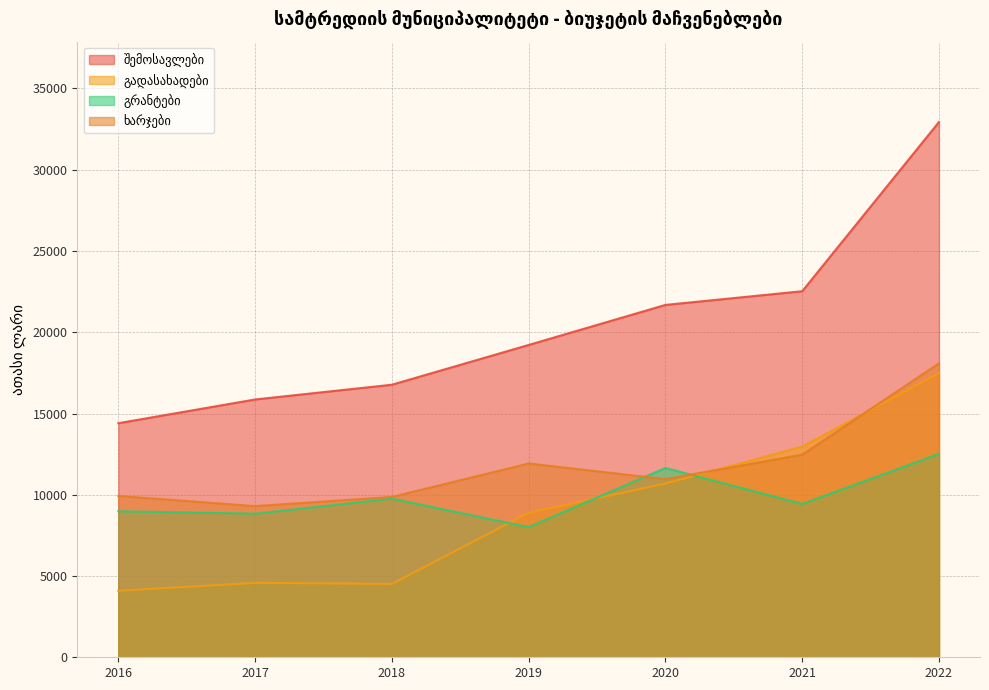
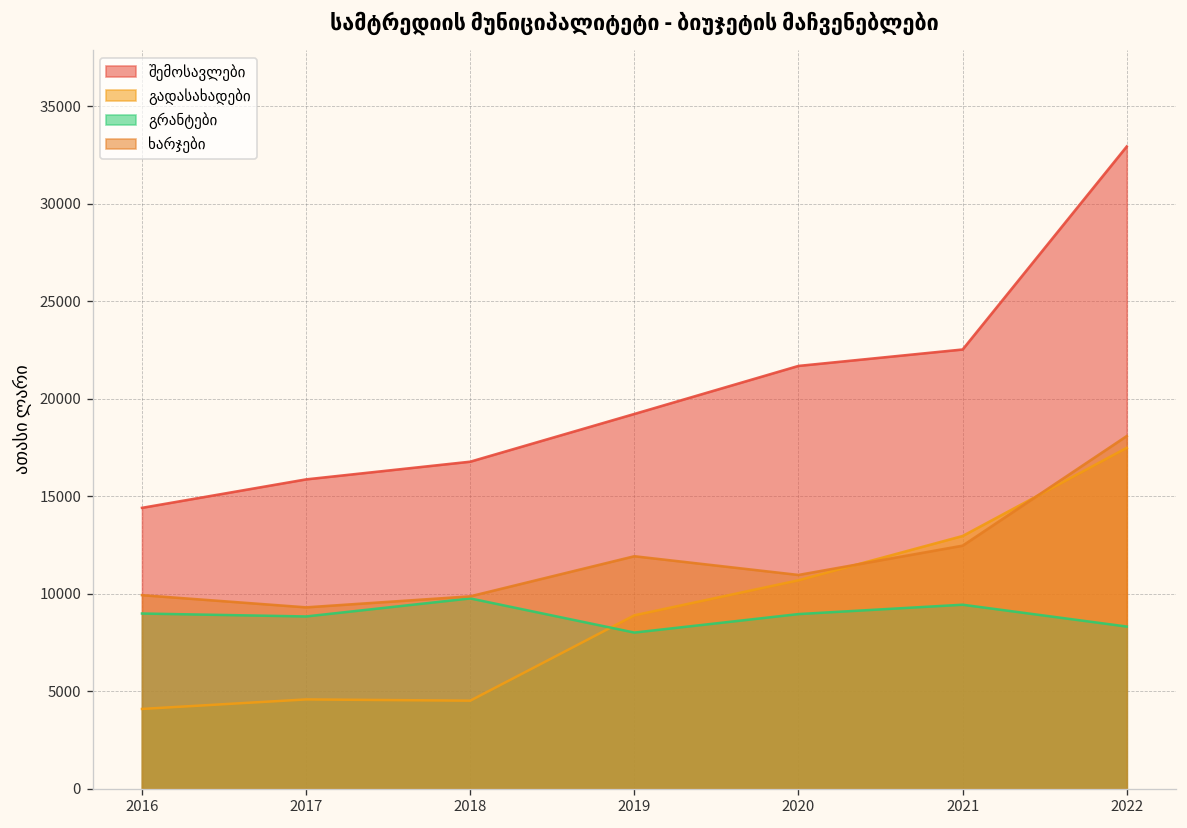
  {
    "გრანტები": {
      "2016": 9000,
      "2017": 8800,
      "2019": 8000,
-     "2020": 11600,
+     "2020": 9000,
      "2021": 9400,
-     "2022": 12500
+     "2022": 8300
    }
  }
